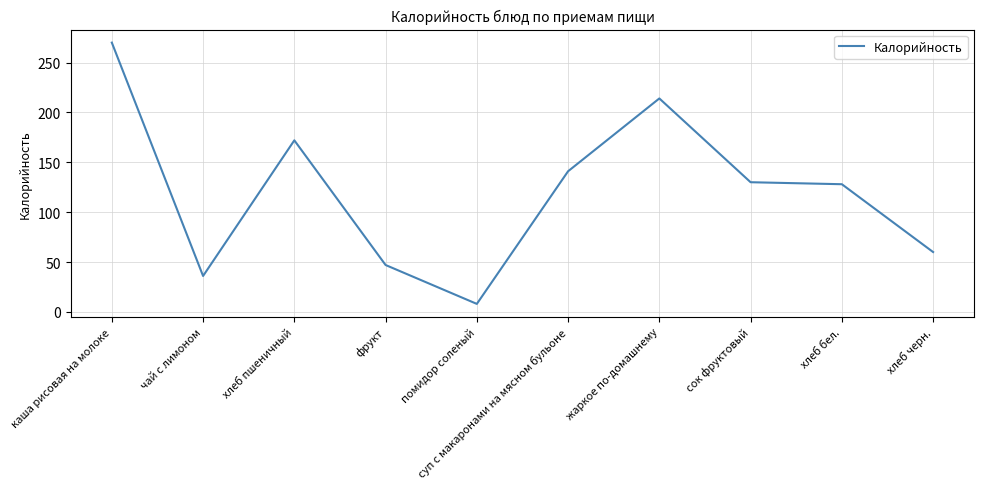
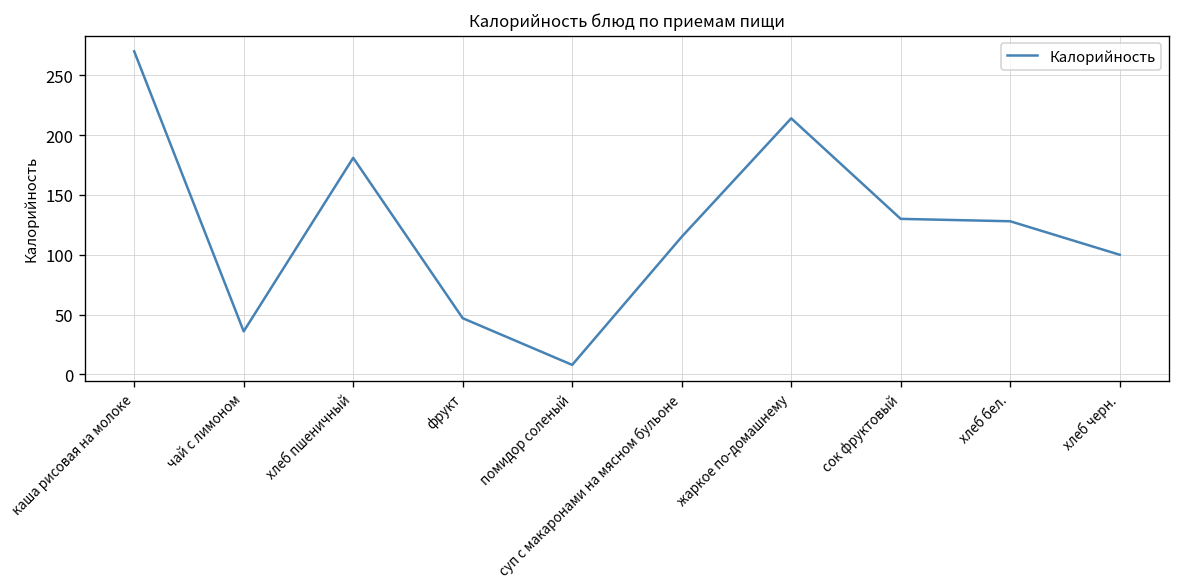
  {
    "каша рисовая на молоке": 270,
    "чай с лимоном": 40,
-   "хлеб пшеничный": 170,
+   "хлеб пшеничный": 180,
    "фрукт": 50,
    "помидор соленый": 10,
-   "суп с макаронами на мясном бульоне": 140,
+   "суп с макаронами на мясном бульоне": 120,
    "жаркое по-домашнему": 210,
    "сок фруктовый": 130,
    "хлеб бел.": 130,
-   "хлеб черн.": 60
+   "хлеб черн.": 100
  }
